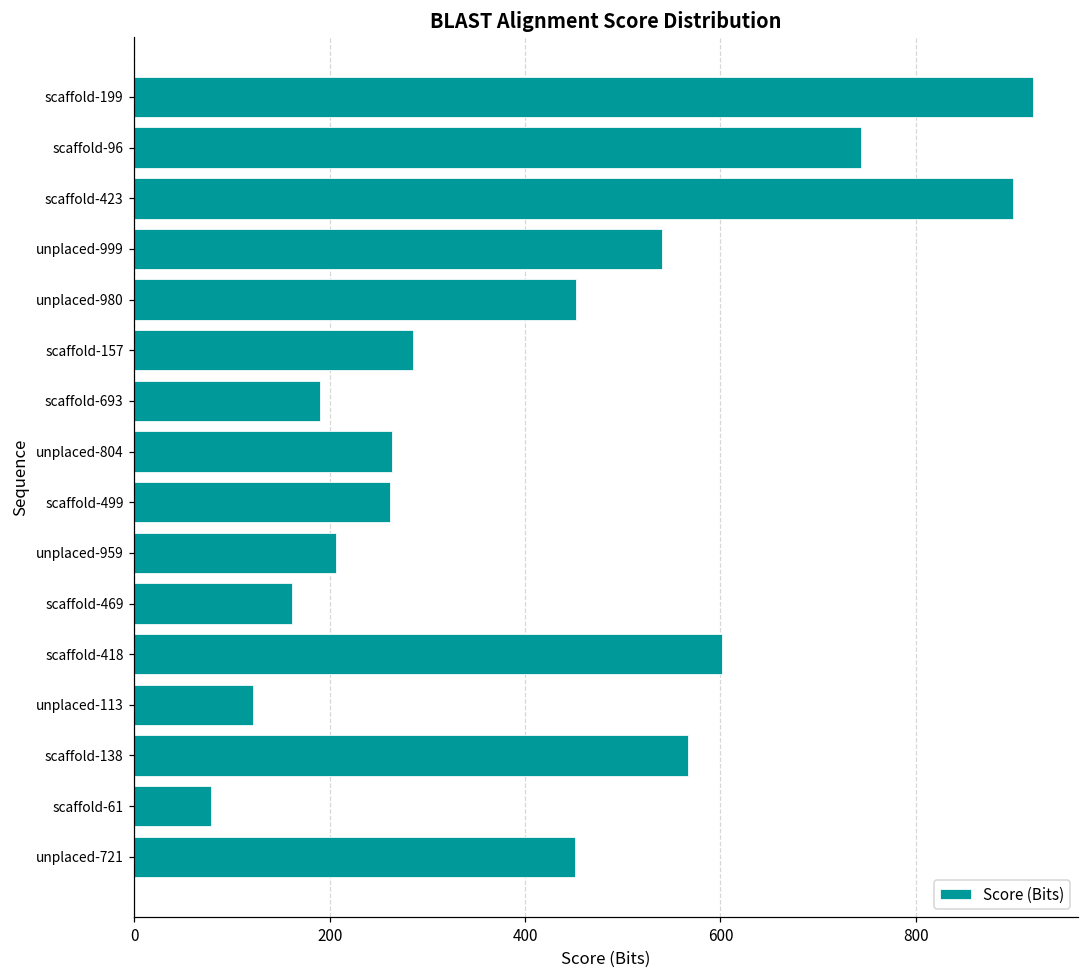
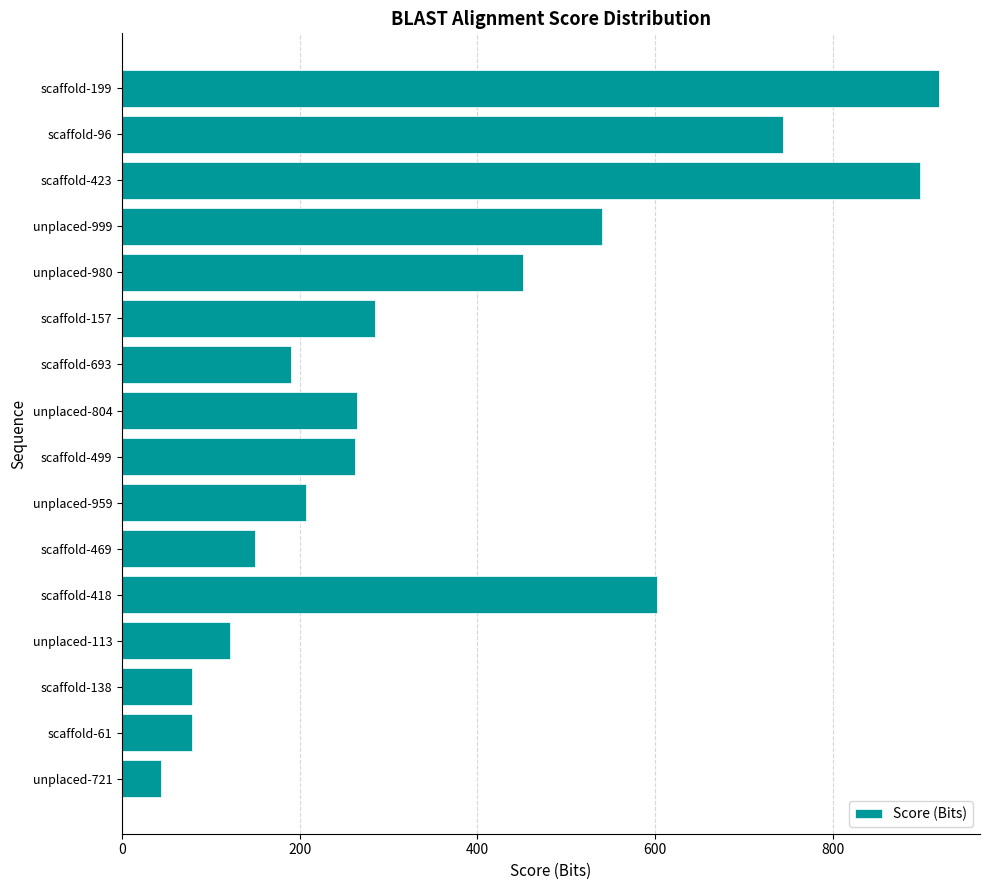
  {
    "scaffold-199": 920,
    "scaffold-96": 740,
    "scaffold-423": 900,
    "unplaced-999": 540,
    "unplaced-980": 450,
    "scaffold-157": 290,
    "scaffold-693": 190,
    "unplaced-804": 260,
    "scaffold-499": 260,
    "unplaced-959": 210,
-   "scaffold-469": 160,
+   "scaffold-469": 150,
    "scaffold-418": 600,
    "unplaced-113": 120,
-   "scaffold-138": 570,
+   "scaffold-138": 80,
    "scaffold-61": 80,
-   "unplaced-721": 450
+   "unplaced-721": 40
  }
